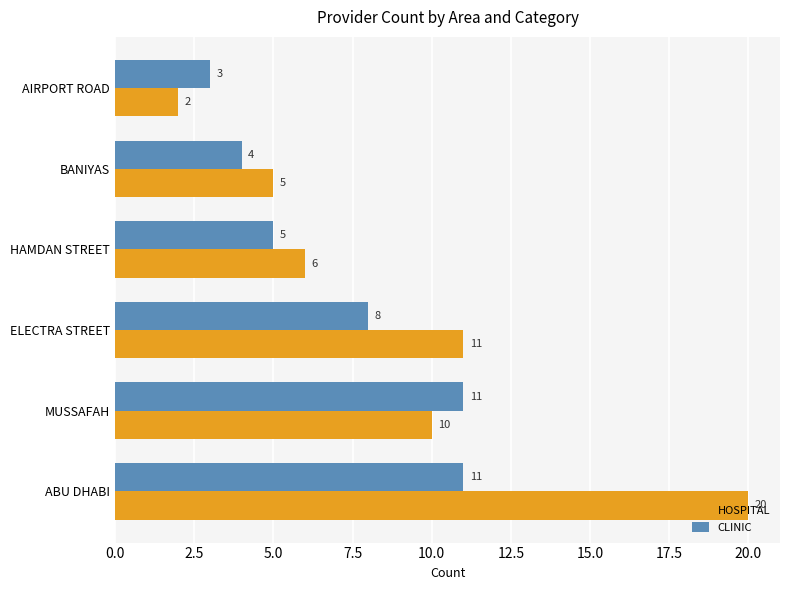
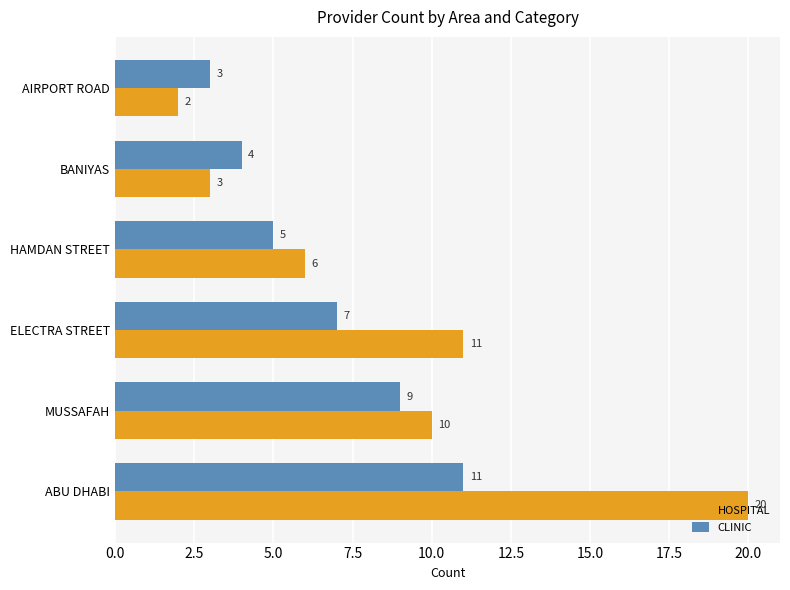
  {
    "HOSPITAL": {
      "AIRPORT ROAD": 2,
-     "BANIYAS": 5,
+     "BANIYAS": 3,
      "HAMDAN STREET": 6,
      "ELECTRA STREET": 11,
      "MUSSAFAH": 10,
      "ABU DHABI": 20
    },
    "CLINIC": {
      "AIRPORT ROAD": 3,
      "BANIYAS": 4,
      "HAMDAN STREET": 5,
-     "ELECTRA STREET": 8,
-     "MUSSAFAH": 11,
+     "ELECTRA STREET": 7,
+     "MUSSAFAH": 9,
      "ABU DHABI": 11
    }
  }
